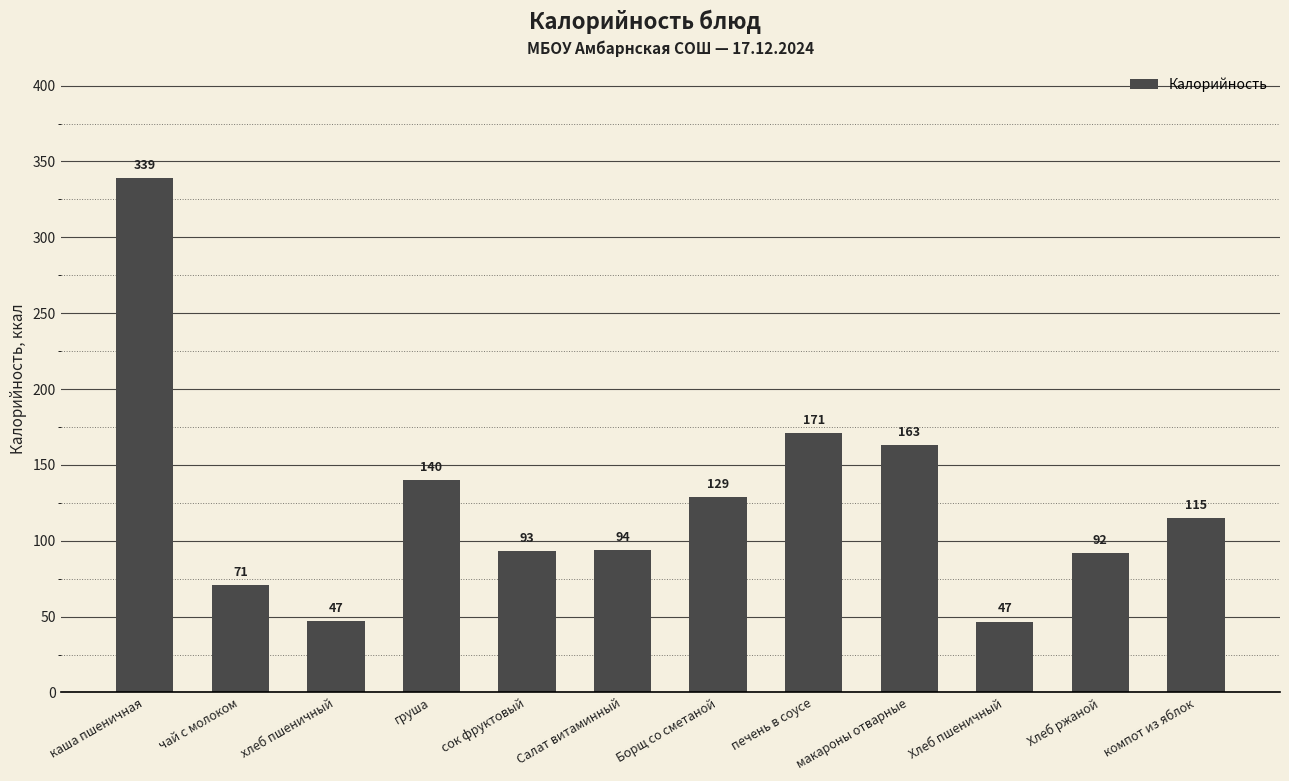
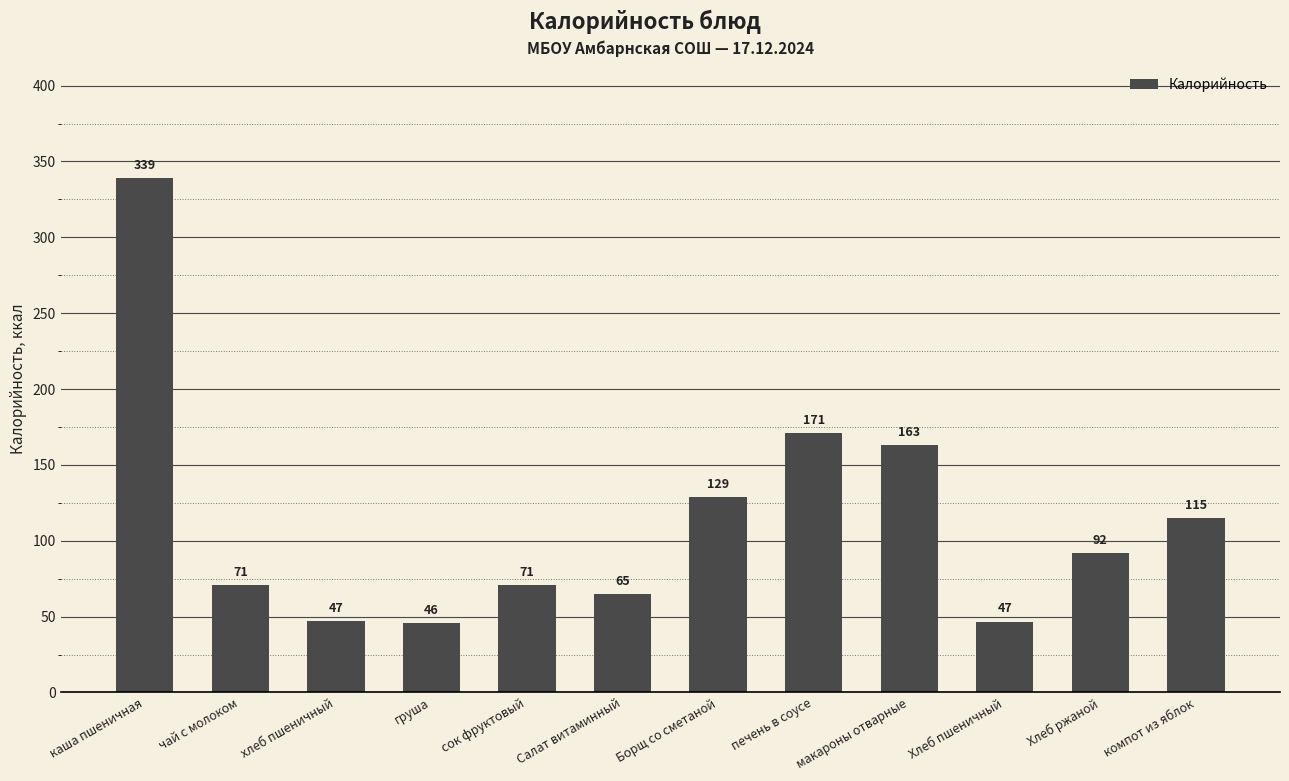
  {
    "каша пшеничная": 339,
    "чай с молоком": 71,
    "хлеб пшеничный": 47,
-   "груша": 140,
-   "сок фруктовый": 93,
-   "Салат витаминный": 94,
+   "груша": 46,
+   "сок фруктовый": 71,
+   "Салат витаминный": 65,
    "Борщ со сметаной": 129,
    "печень в соусе": 171,
    "макароны отварные": 163,
    "Хлеб пшеничный": 47,
    "Хлеб ржаной": 92,
    "компот из яблок": 115
  }
